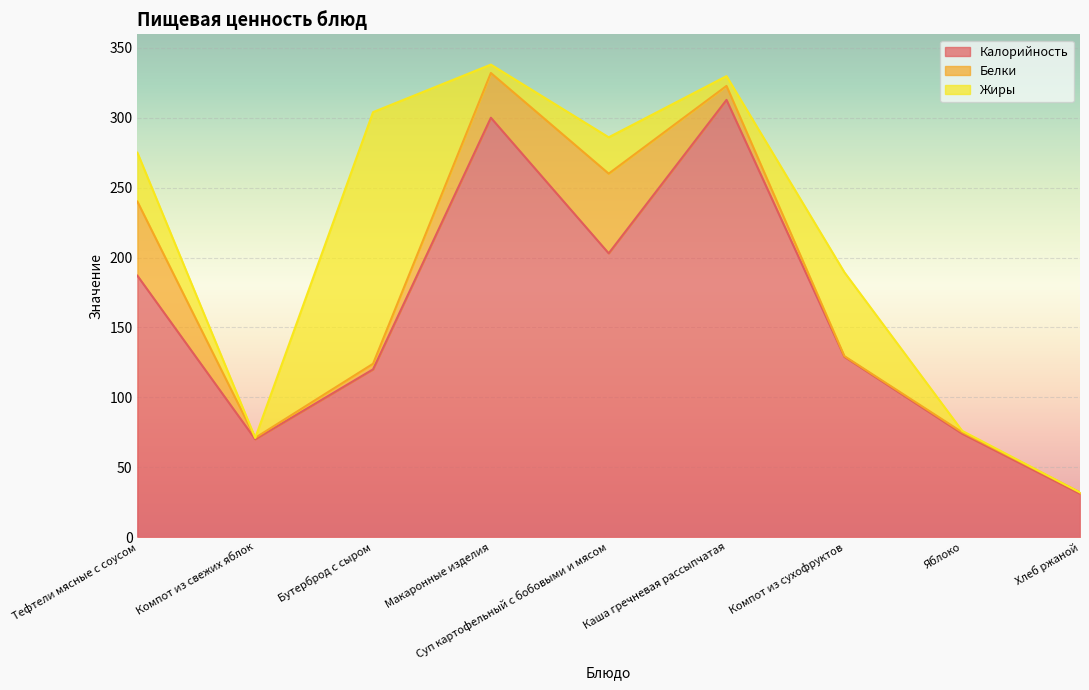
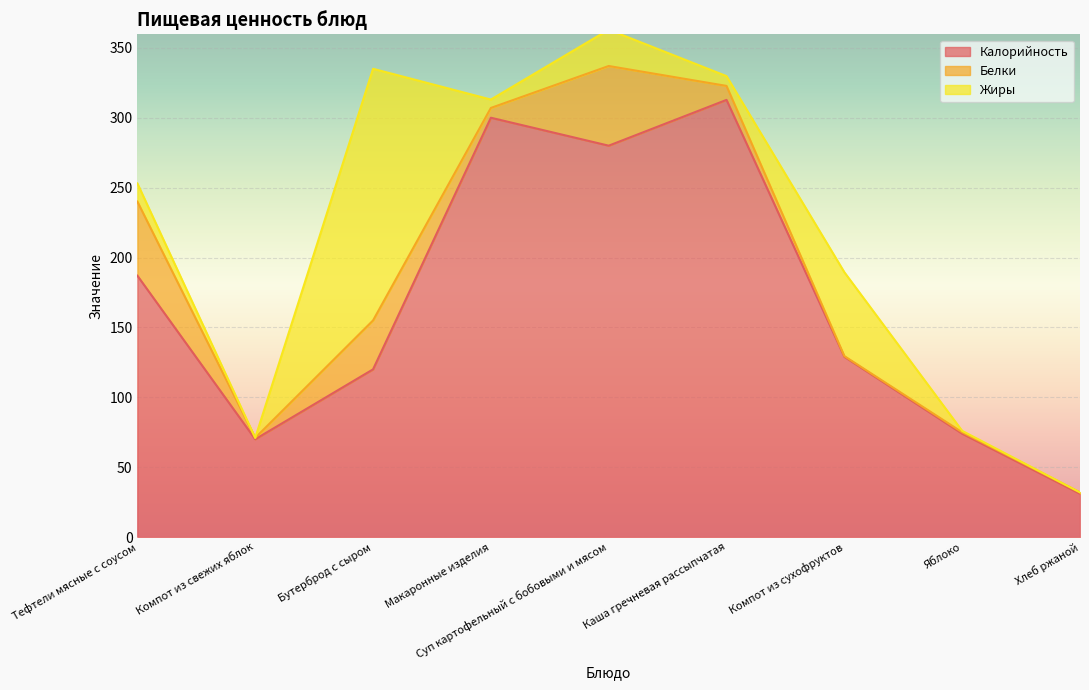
  {
    "Калорийность": {
      "Тефтели мясные с соусом": 187,
      "Бутерброд с сыром": 120,
      "Макаронные изделия": 300,
-     "Суп картофельный с бобовыми и мясом": 203,
+     "Суп картофельный с бобовыми и мясом": 280,
      "Каша гречневая рассыпчатая": 313
    },
    "Белки": {
      "Тефтели мясные с соусом": 53,
-     "Бутерброд с сыром": 4,
-     "Макаронные изделия": 32,
+     "Бутерброд с сыром": 35,
+     "Макаронные изделия": 7,
      "Суп картофельный с бобовыми и мясом": 57,
      "Каша гречневая рассыпчатая": 10
    },
    "Жиры": {
-     "Тефтели мясные с соусом": 35,
+     "Тефтели мясные с соусом": 13,
      "Бутерброд с сыром": 180,
      "Макаронные изделия": 6,
      "Каша гречневая рассыпчатая": 7,
      "Компот из сухофруктов": 60
    }
  }
